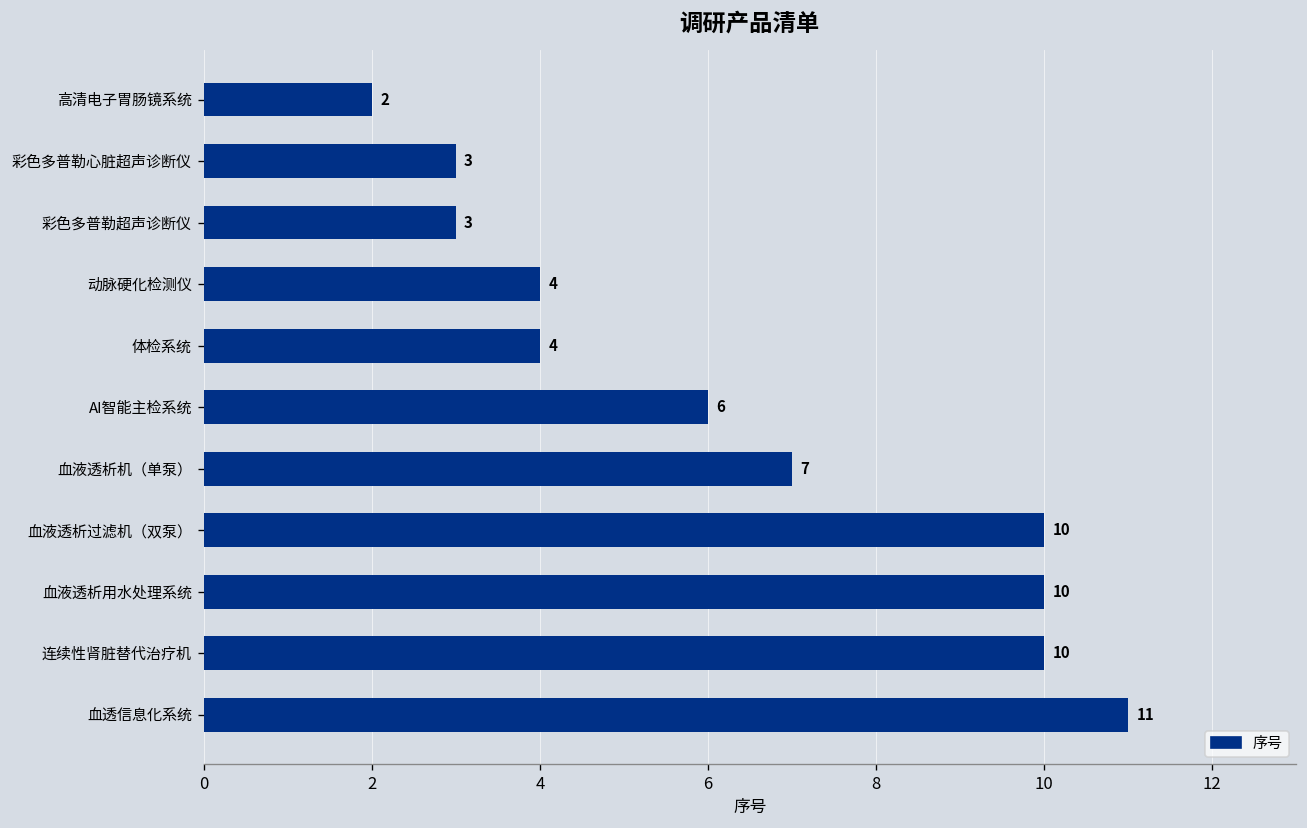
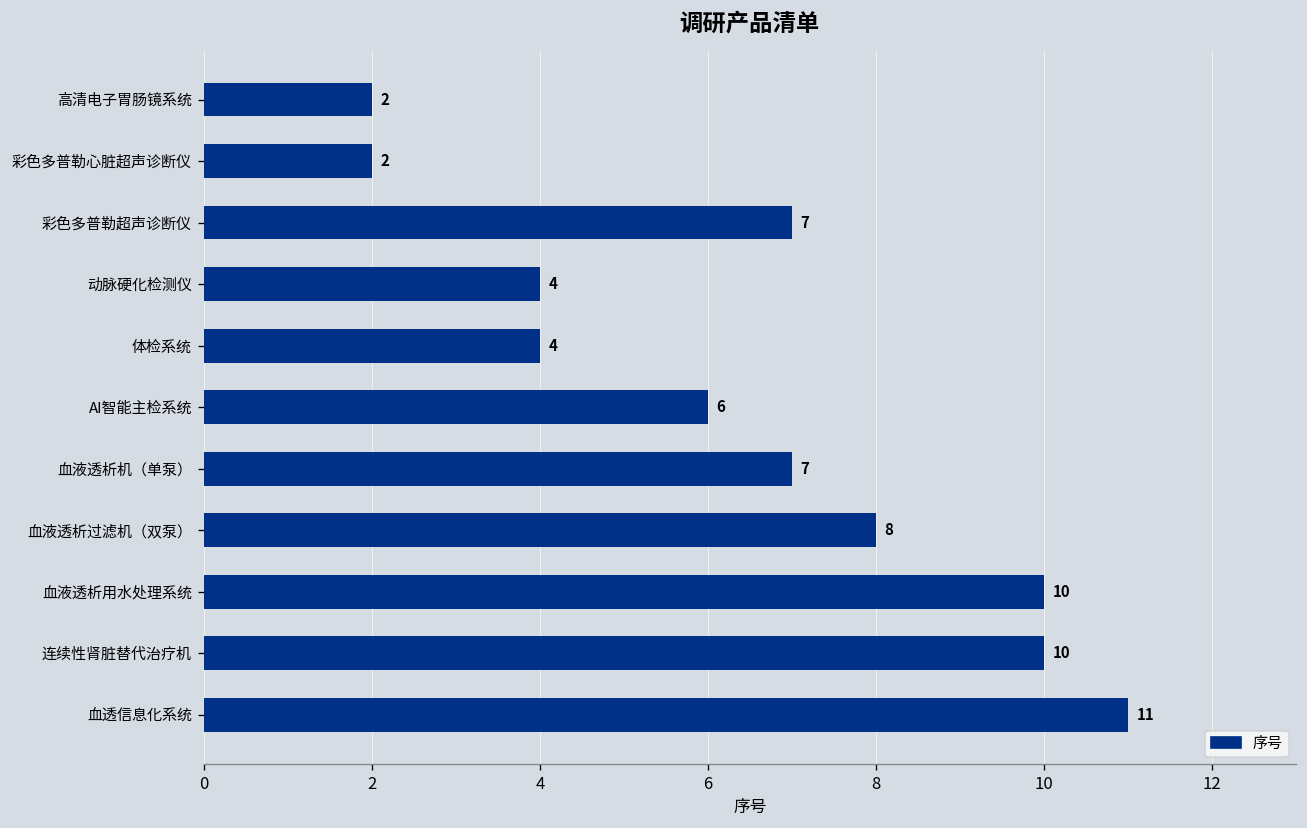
  {
    "高清电子胃肠镜系统": 2,
-   "彩色多普勒心脏超声诊断仪": 3,
-   "彩色多普勒超声诊断仪": 3,
+   "彩色多普勒心脏超声诊断仪": 2,
+   "彩色多普勒超声诊断仪": 7,
    "动脉硬化检测仪": 4,
    "体检系统": 4,
    "AI智能主检系统": 6,
    "血液透析机（单泵）": 7,
-   "血液透析过滤机（双泵）": 10,
+   "血液透析过滤机（双泵）": 8,
    "血液透析用水处理系统": 10,
    "连续性肾脏替代治疗机": 10,
    "血透信息化系统": 11
  }
